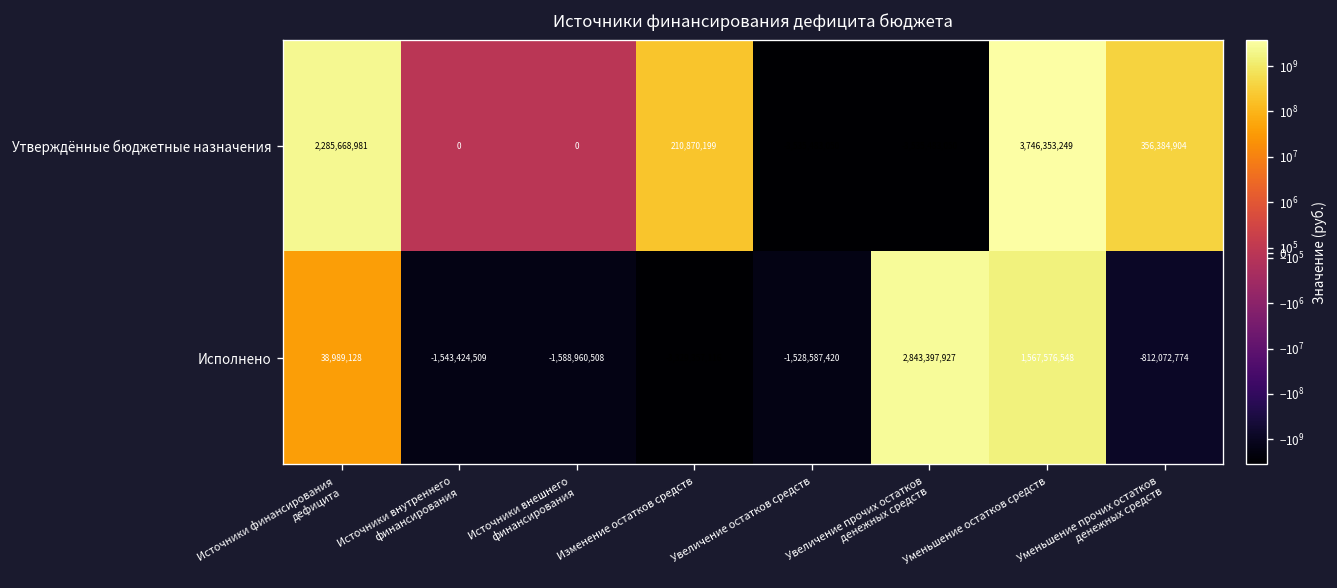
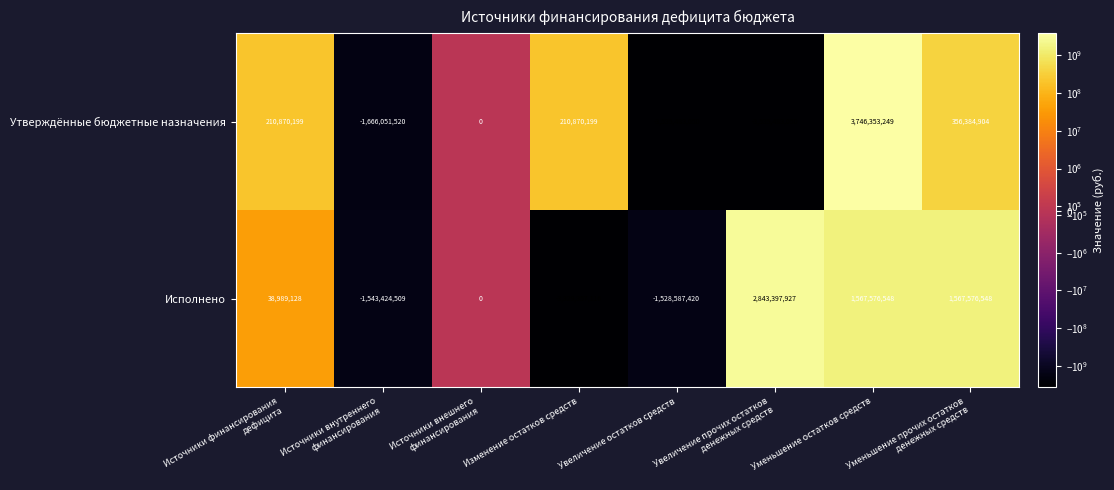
  {
    "Утверждённые бюджетные назначения": {
-     "Источники финансирования дефицита": "2,285,668,981",
-     "Источники внутреннего финансирования": "0",
+     "Источники финансирования дефицита": "210,870,199",
+     "Источники внутреннего финансирования": "-1,666,051,520",
      "Источники внешнего финансирования": "0",
      "Изменение остатков средств": "210,870,199",
      "Уменьшение остатков средств": "3,746,353,249",
      "Уменьшение прочих остатков денежных средств": "356,384,904"
    },
    "Исполнено": {
      "Источники финансирования дефицита": "38,989,128",
      "Источники внутреннего финансирования": "-1,543,424,509",
-     "Источники внешнего финансирования": "-1,588,960,508",
+     "Источники внешнего финансирования": "0",
      "Увеличение остатков средств": "-1,528,587,420",
      "Увеличение прочих остатков денежных средств": "2,843,397,927",
      "Уменьшение остатков средств": "1,567,576,548",
-     "Уменьшение прочих остатков денежных средств": "-812,072,774"
+     "Уменьшение прочих остатков денежных средств": "1,567,576,548"
    }
  }
